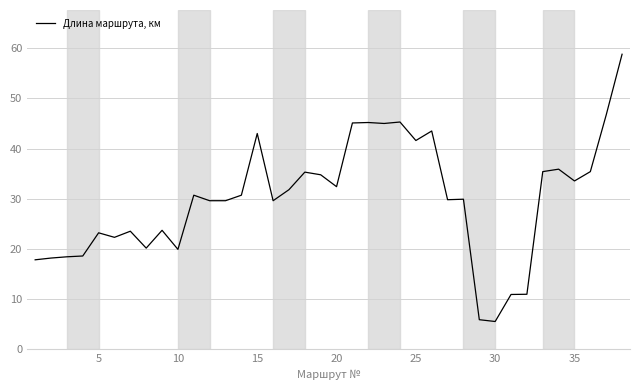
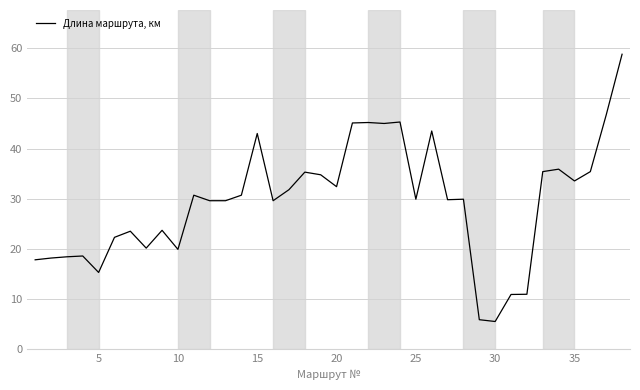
  {
-   "5": 23,
+   "5": 15,
    "10": 20,
    "15": 43,
    "20": 32,
-   "25": 42,
+   "25": 30,
    "30": 6,
    "35": 34
  }
